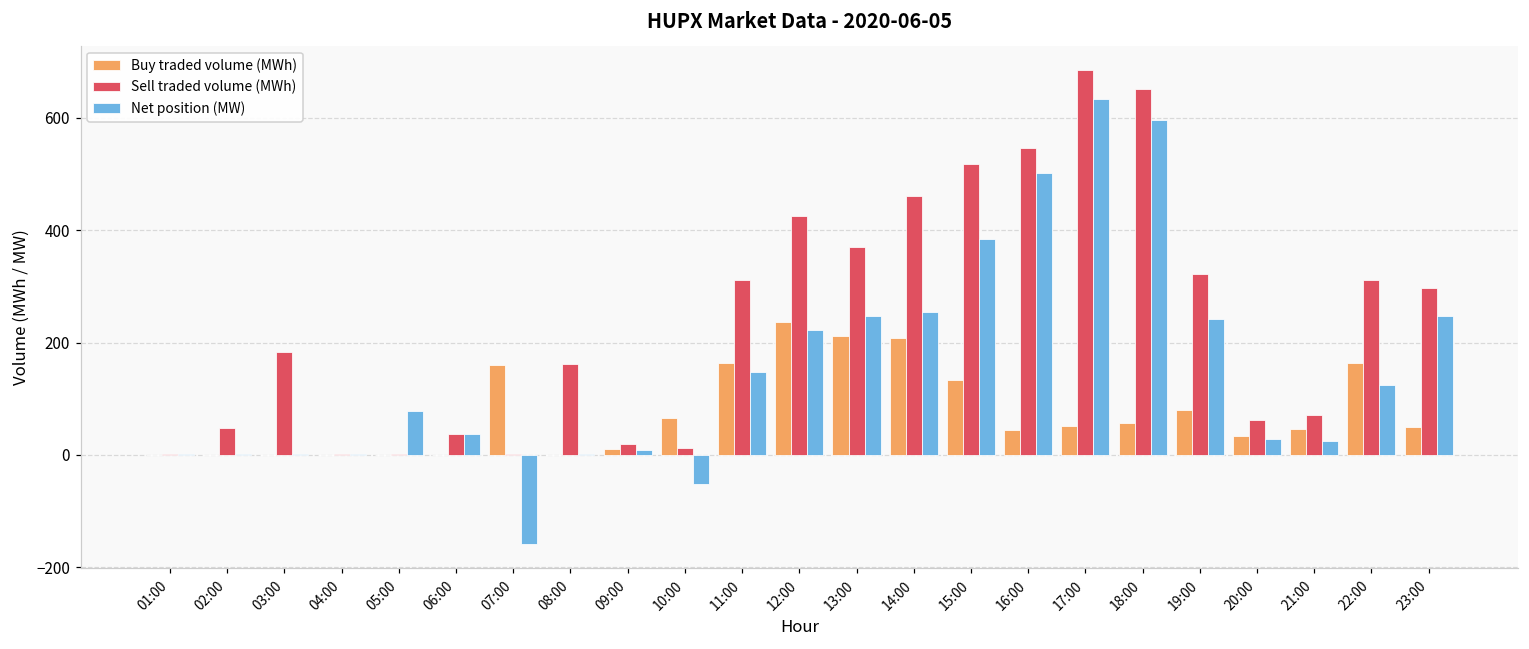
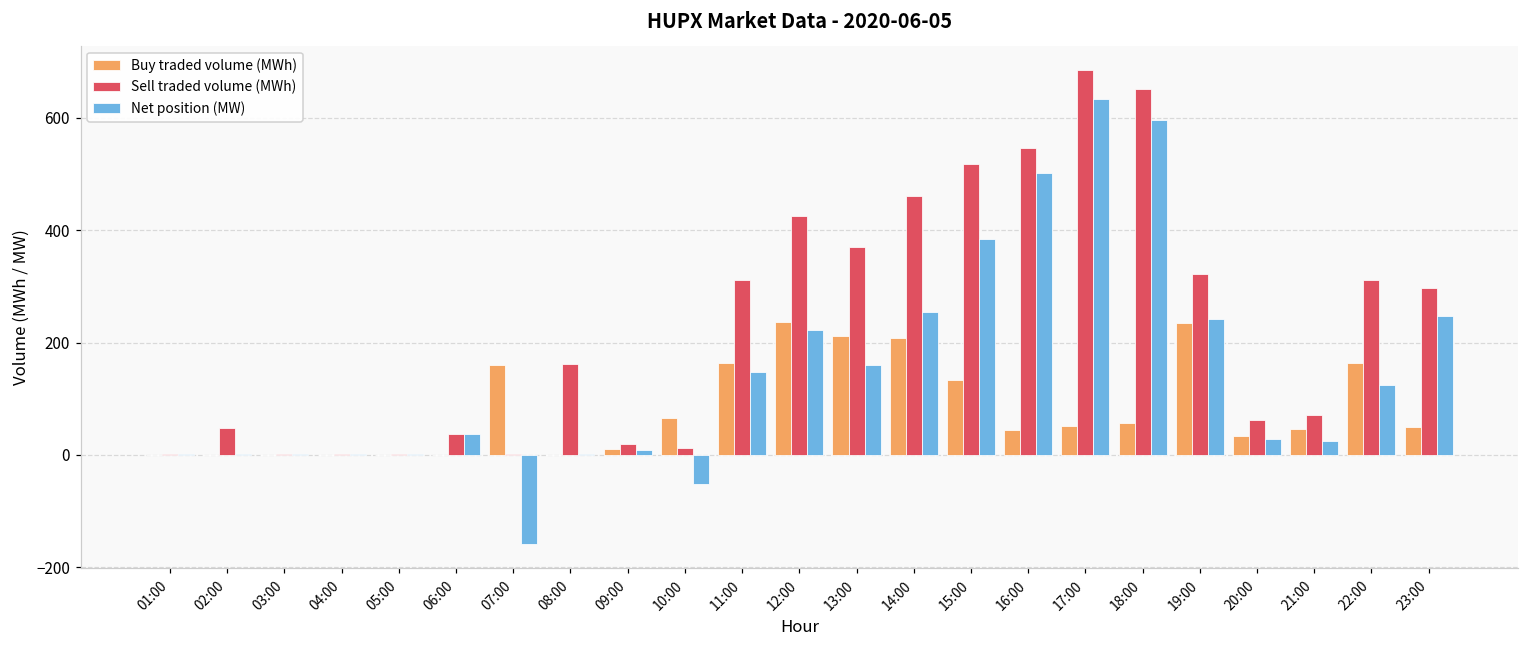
  {
    "Buy traded volume (MWh)": {
      "02:00": 0,
      "03:00": 0,
      "04:00": 0,
      "05:00": 0,
      "06:00": 0,
      "07:00": 160,
      "08:00": 0,
      "09:00": 10,
      "10:00": 70,
      "11:00": 160,
      "12:00": 240,
      "13:00": 210,
      "14:00": 210,
      "15:00": 130,
      "16:00": 40,
      "17:00": 50,
      "18:00": 60,
-     "19:00": 80,
+     "19:00": 230,
      "20:00": 30,
      "21:00": 50,
      "22:00": 160,
      "23:00": 50
    },
    "Sell traded volume (MWh)": {
      "02:00": 50,
-     "03:00": 180,
+     "03:00": 0,
      "06:00": 40,
      "08:00": 160,
      "09:00": 20,
      "10:00": 10,
      "11:00": 310,
      "12:00": 420,
      "13:00": 370,
      "14:00": 460,
      "15:00": 520,
      "16:00": 550,
      "17:00": 690,
      "18:00": 650,
      "19:00": 320,
      "20:00": 60,
      "21:00": 70,
      "22:00": 310,
      "23:00": 300
    },
    "Net position (MW)": {
-     "05:00": 80,
+     "05:00": 0,
      "06:00": 40,
      "07:00": -160,
      "09:00": 10,
      "10:00": -50,
      "11:00": 150,
      "12:00": 220,
-     "13:00": 250,
+     "13:00": 160,
      "14:00": 250,
      "15:00": 390,
      "16:00": 500,
      "17:00": 630,
      "18:00": 600,
      "19:00": 240,
      "20:00": 30,
      "21:00": 20,
      "22:00": 130,
      "23:00": 250
    }
  }
